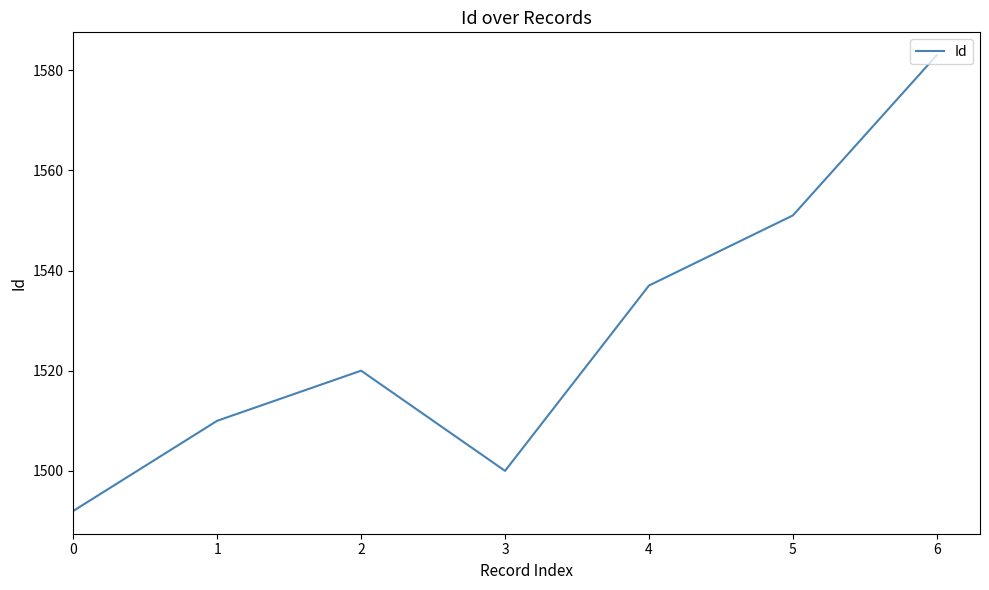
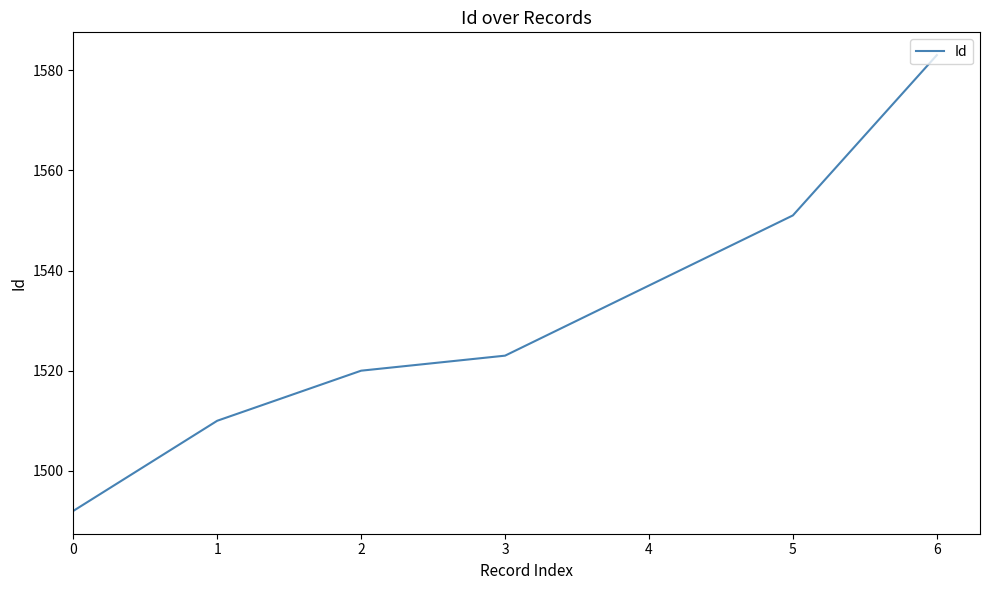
  {
    "0": 1492,
    "1": 1510,
    "2": 1520,
-   "3": 1500,
+   "3": 1523,
    "4": 1537,
    "5": 1551
  }
